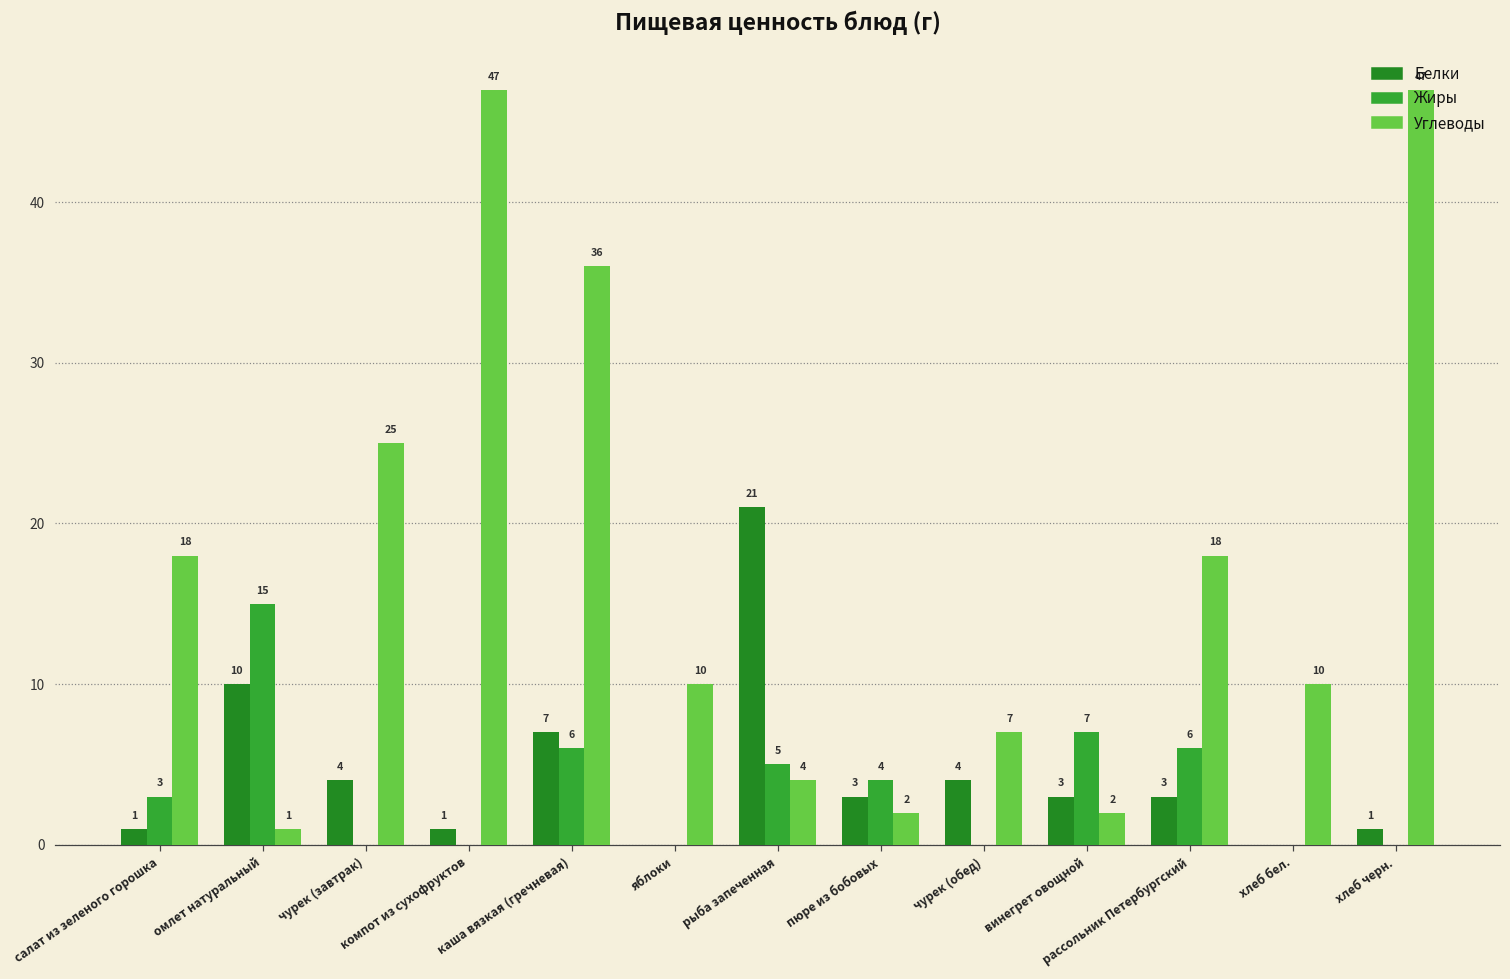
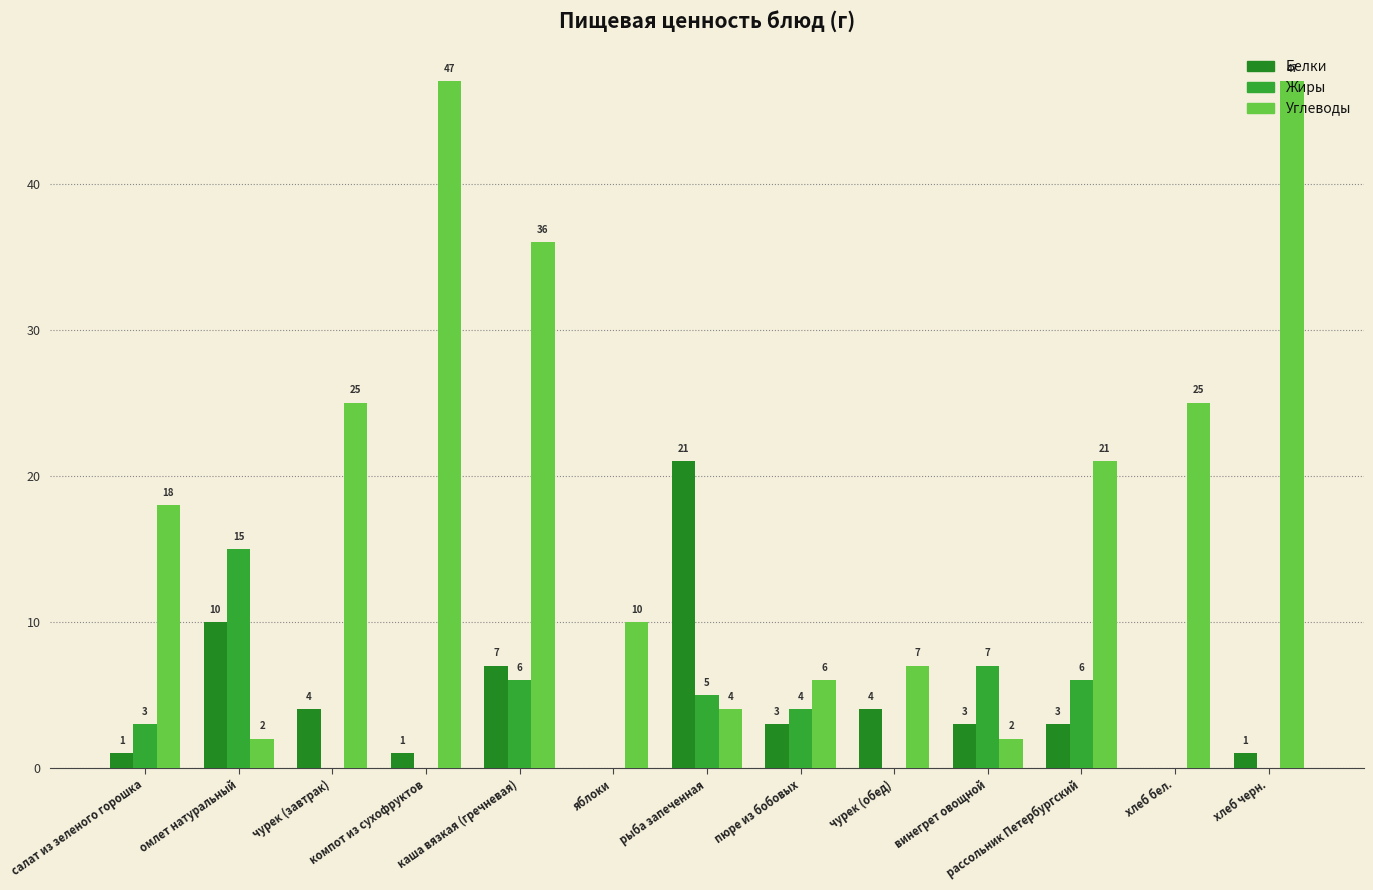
  {
    "Углеводы": {
      "салат из зеленого горошка": 18,
-     "омлет натуральный": 1,
+     "омлет натуральный": 2,
      "чурек (завтрак)": 25,
      "компот из сухофруктов": 47,
      "каша вязкая (гречневая)": 36,
      "яблоки": 10,
      "рыба запеченная": 4,
-     "пюре из бобовых": 2,
+     "пюре из бобовых": 6,
      "чурек (обед)": 7,
      "винегрет овощной": 2,
-     "рассольник Петербургский": 18,
-     "хлеб бел.": 10,
+     "рассольник Петербургский": 21,
+     "хлеб бел.": 25,
      "хлеб черн.": 47
    }
  }
